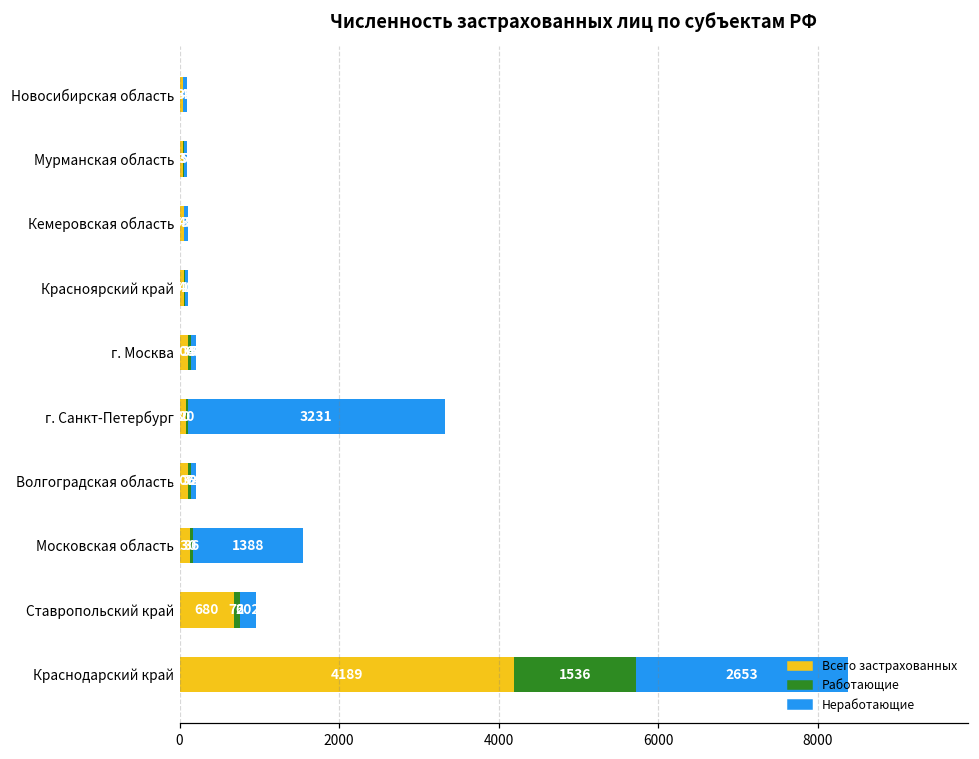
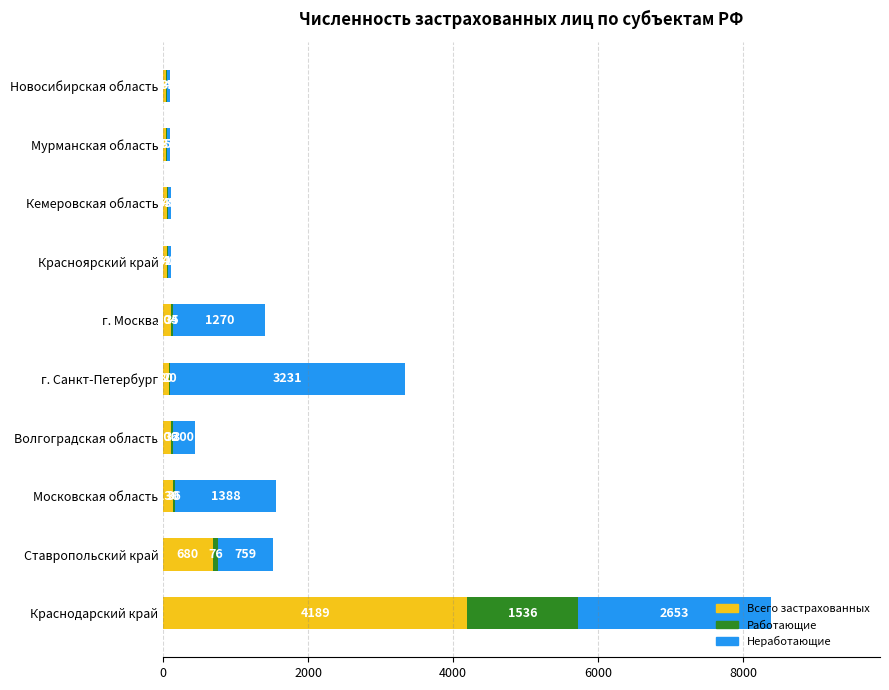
  {
    "Всего застрахованных": {
      "Ставропольский край": 680,
      "Краснодарский край": 4189
    },
    "Работающие": {
      "г. Санкт-Петербург": 20,
      "Ставропольский край": 76,
      "Краснодарский край": 1536
    },
    "Неработающие": {
-     "г. Москва": 100,
+     "г. Москва": 1300,
      "г. Санкт-Петербург": 3231,
-     "Волгоградская область": 100,
+     "Волгоградская область": 300,
      "Московская область": 1388,
-     "Ставропольский край": 202,
+     "Ставропольский край": 759,
      "Краснодарский край": 2653
    }
  }
